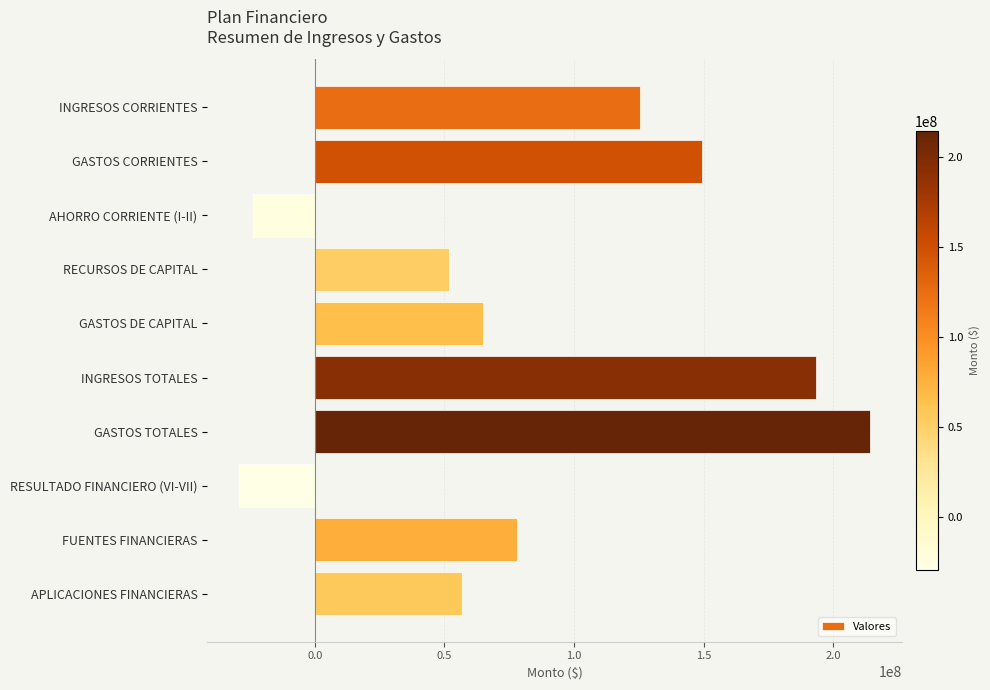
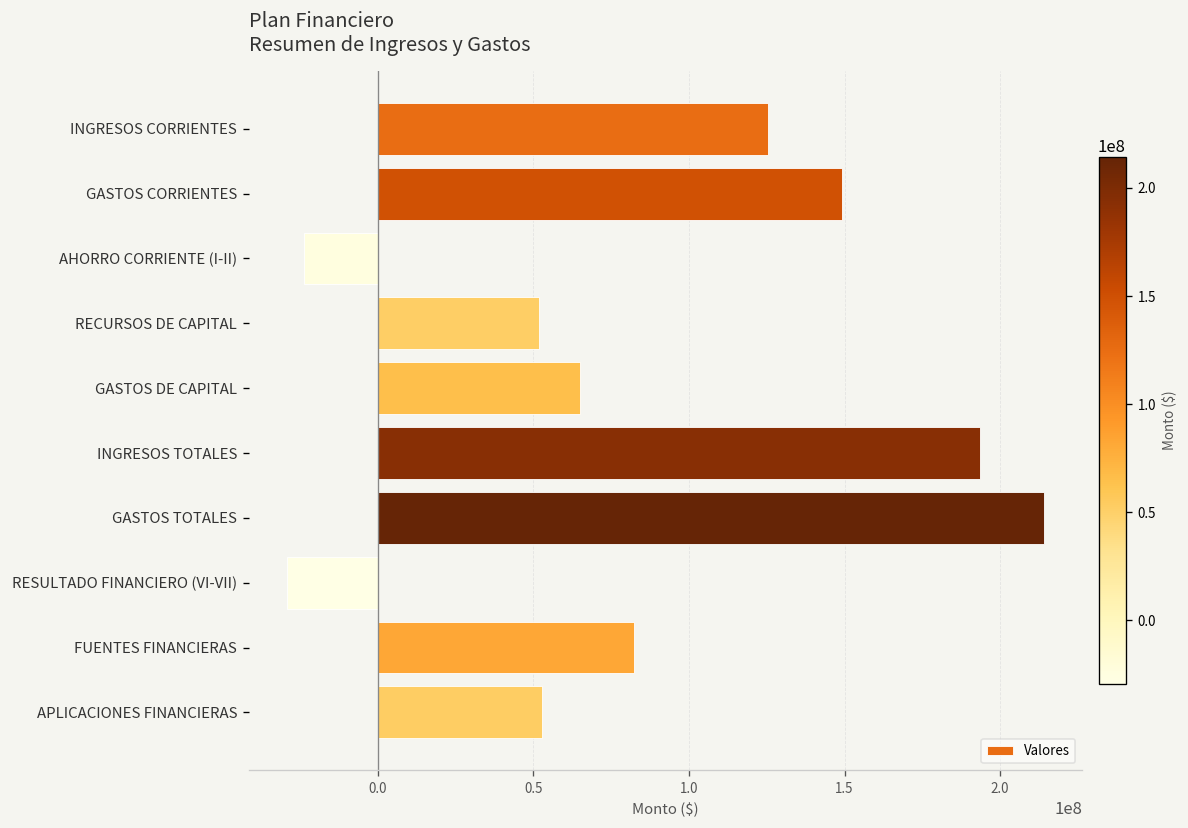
  {
    "INGRESOS CORRIENTES": 125000000,
    "GASTOS CORRIENTES": 149000000,
    "AHORRO CORRIENTE (I-II)": -24000000,
    "RECURSOS DE CAPITAL": 52000000,
    "GASTOS DE CAPITAL": 65000000,
    "INGRESOS TOTALES": 193000000,
    "GASTOS TOTALES": 214000000,
    "RESULTADO FINANCIERO (VI-VII)": -29000000,
-   "FUENTES FINANCIERAS": 78000000,
-   "APLICACIONES FINANCIERAS": 57000000
+   "FUENTES FINANCIERAS": 82000000,
+   "APLICACIONES FINANCIERAS": 53000000
  }
